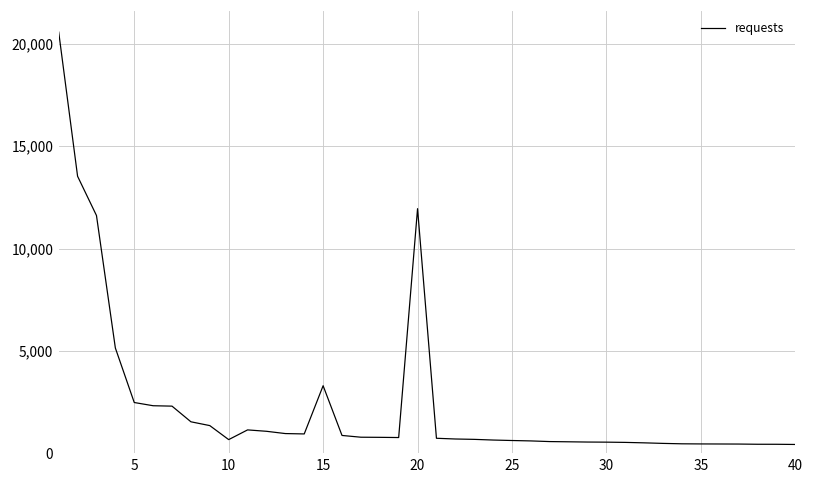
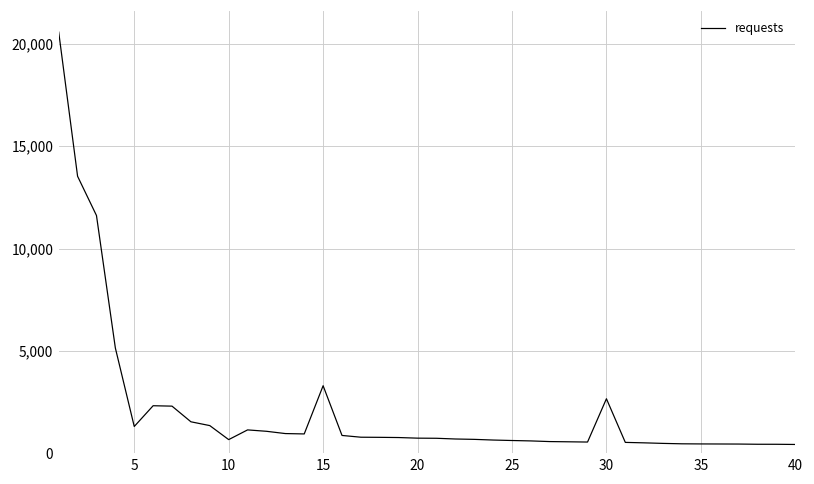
  {
-   "5": "2,500",
+   "5": "1,300",
    "10": "700",
    "15": "3,300",
-   "20": "11,900",
+   "20": "700",
    "25": "600",
-   "30": "500",
+   "30": "2,700",
    "35": "500",
    "40": "400"
  }
